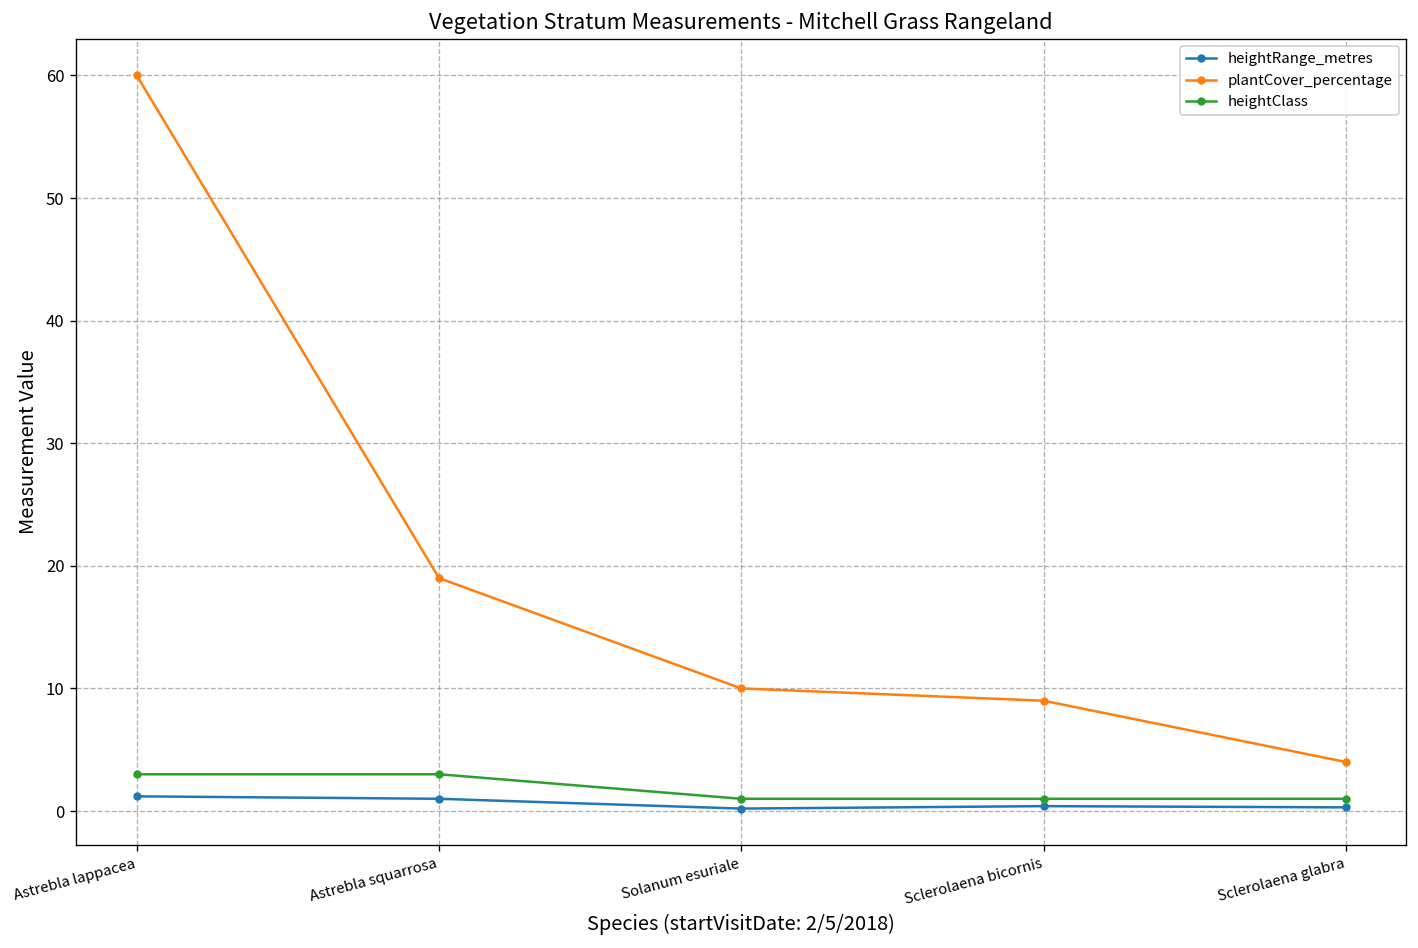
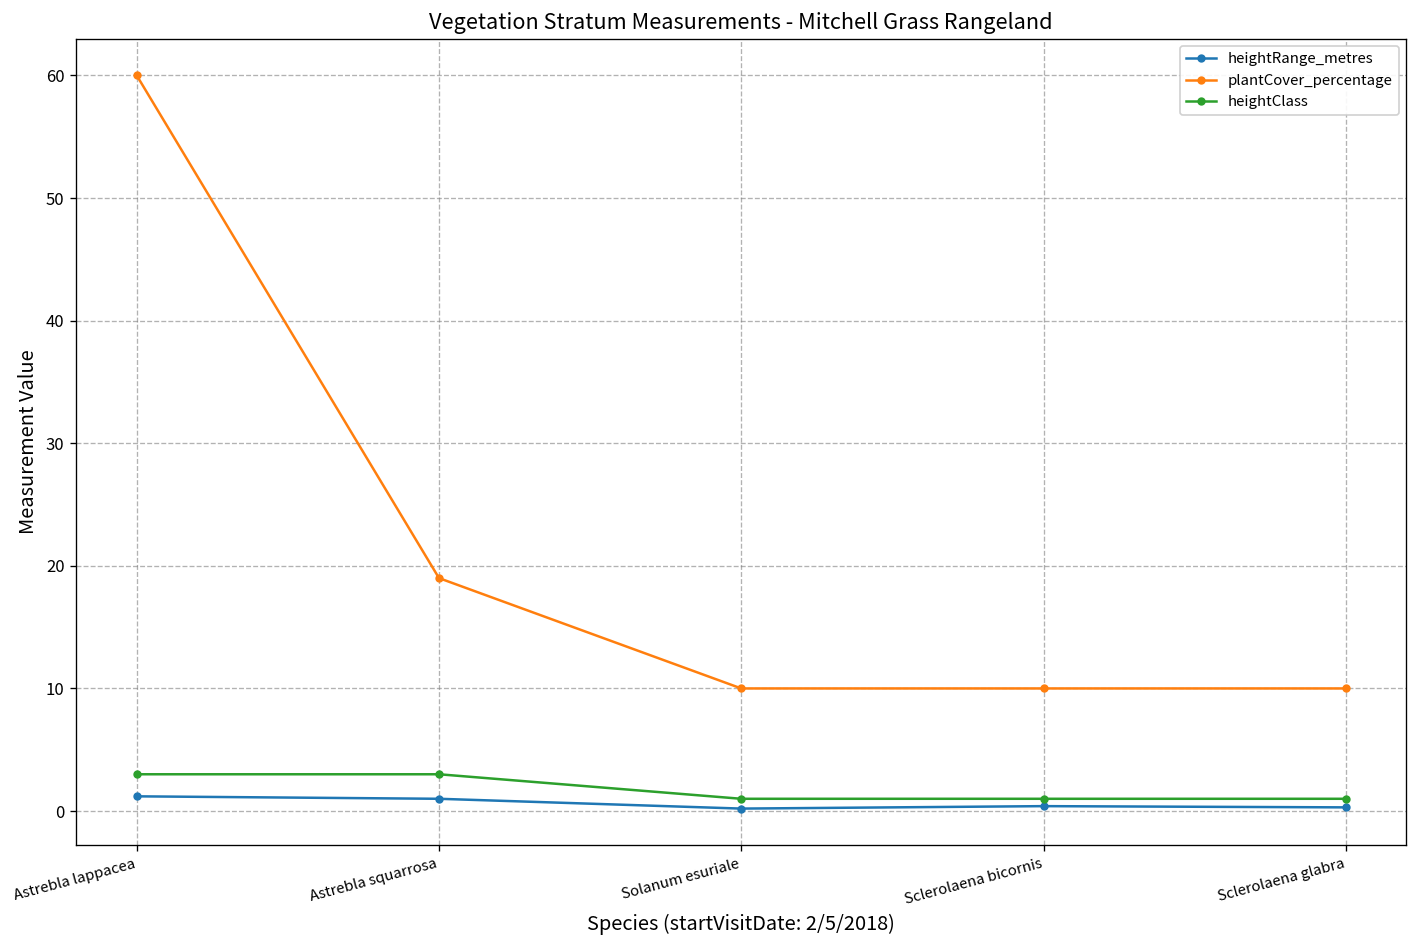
  {
    "heightRange_metres": {
      "Astrebla lappacea": 1,
      "Astrebla squarrosa": 1,
      "Solanum esuriale": 0,
      "Sclerolaena bicornis": 0.4,
      "Sclerolaena glabra": 0.3
    },
    "plantCover_percentage": {
      "Astrebla lappacea": 60,
      "Astrebla squarrosa": 19,
      "Solanum esuriale": 10,
-     "Sclerolaena bicornis": 9,
-     "Sclerolaena glabra": 4
+     "Sclerolaena bicornis": 10,
+     "Sclerolaena glabra": 10
    },
    "heightClass": {
      "Astrebla lappacea": 3,
      "Astrebla squarrosa": 3,
      "Solanum esuriale": 1,
      "Sclerolaena bicornis": 1,
      "Sclerolaena glabra": 1
    }
  }
